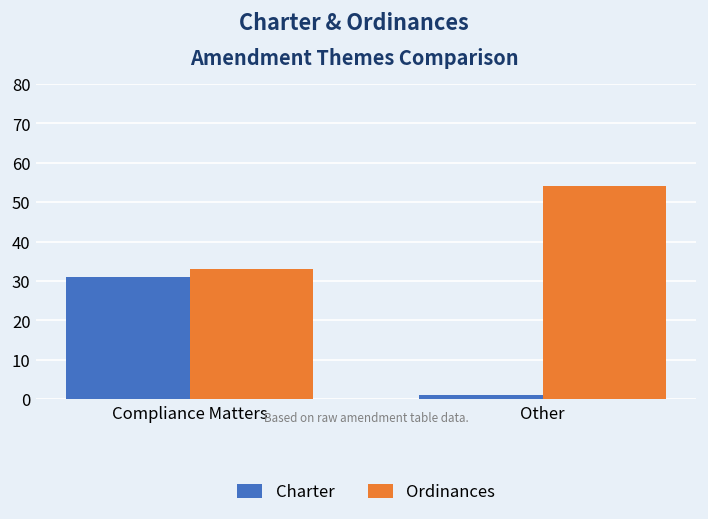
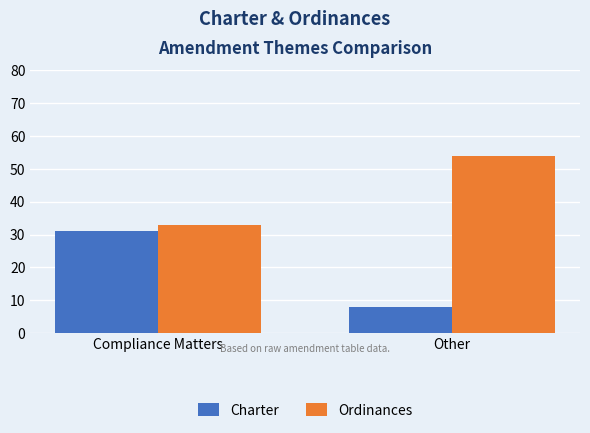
  {
    "Charter": {
      "Compliance Matters": 31,
-     "Other": 1
+     "Other": 8
    },
    "Ordinances": {
      "Compliance Matters": 33,
      "Other": 54
    }
  }
